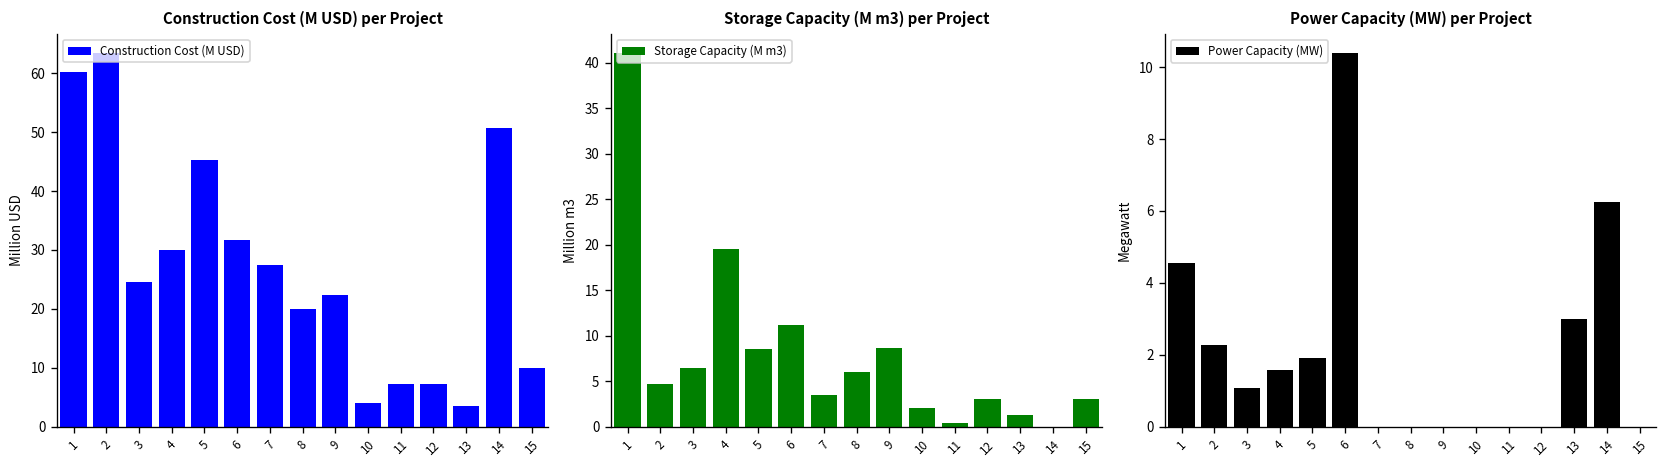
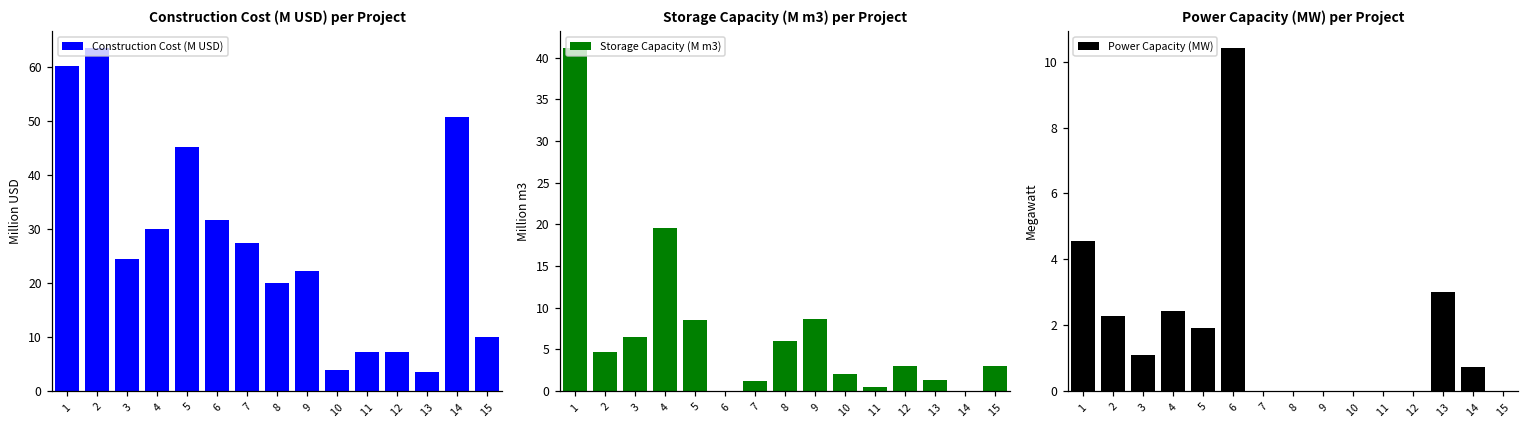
  {
    "Construction Cost (M USD) per Project": {
      "1": 60,
      "3": 25,
      "4": 30,
      "5": 45,
      "6": 32,
      "7": 27,
      "8": 20,
      "9": 22,
      "10": 4,
      "11": 7,
      "12": 7,
      "13": 4,
      "14": 51,
      "15": 10
    },
    "Storage Capacity (M m3) per Project": {
      "2": 5,
      "3": 6,
      "4": 20,
      "5": 9,
-     "6": 11,
-     "7": 3,
+     "6": 0,
+     "7": 1,
      "8": 6,
      "9": 9,
      "10": 2,
      "11": 0,
      "12": 3,
      "13": 1,
      "14": 0,
      "15": 3
    },
    "Power Capacity (MW) per Project": {
      "1": 4.6,
      "2": 2.3,
      "3": 1.1,
-     "4": 1.6,
+     "4": 2.4,
      "5": 1.9,
      "6": 10.4,
      "7": 0.0,
      "8": 0.0,
      "9": 0.0,
      "10": 0.0,
      "11": 0.0,
      "12": 0.0,
      "13": 3.0,
-     "14": 6.3,
+     "14": 0.7,
      "15": 0.0
    }
  }
